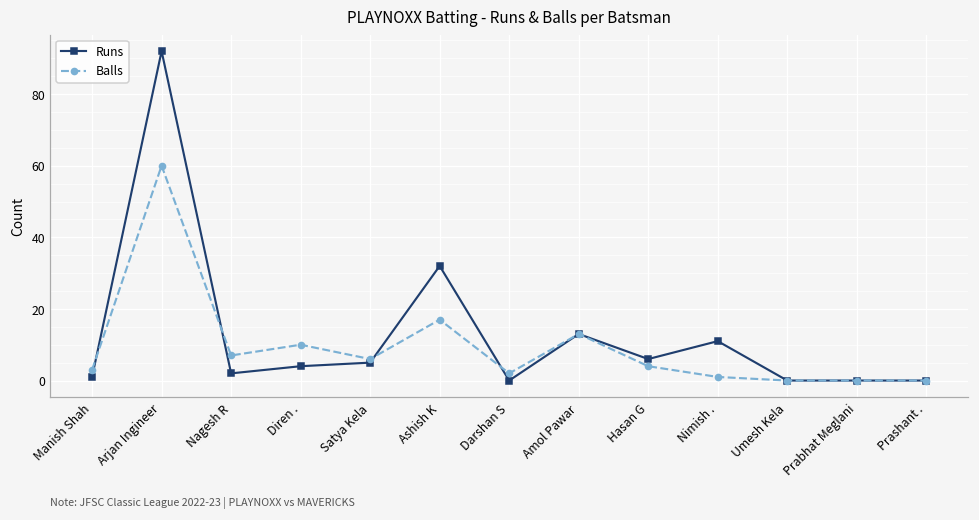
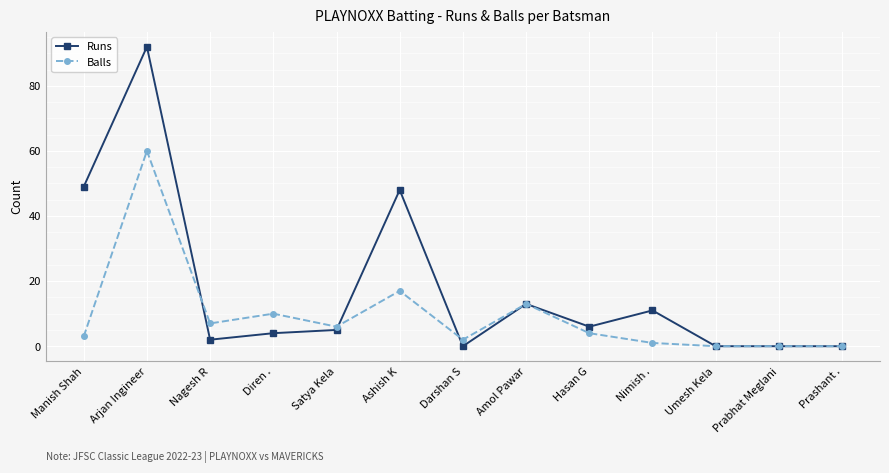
  {
    "Runs": {
-     "Manish Shah": 1,
+     "Manish Shah": 49,
      "Arjan Ingineer": 92,
      "Nagesh R": 2,
      "Diren .": 4,
      "Satya Kela": 5,
-     "Ashish K": 32,
+     "Ashish K": 48,
      "Darshan S": 0,
      "Hasan G": 6,
      "Nimish .": 11
    },
    "Balls": {
      "Manish Shah": 3,
      "Arjan Ingineer": 60,
      "Nagesh R": 7,
      "Diren .": 10,
      "Satya Kela": 6,
      "Ashish K": 17,
      "Darshan S": 2,
      "Hasan G": 4,
      "Nimish .": 1
    }
  }
